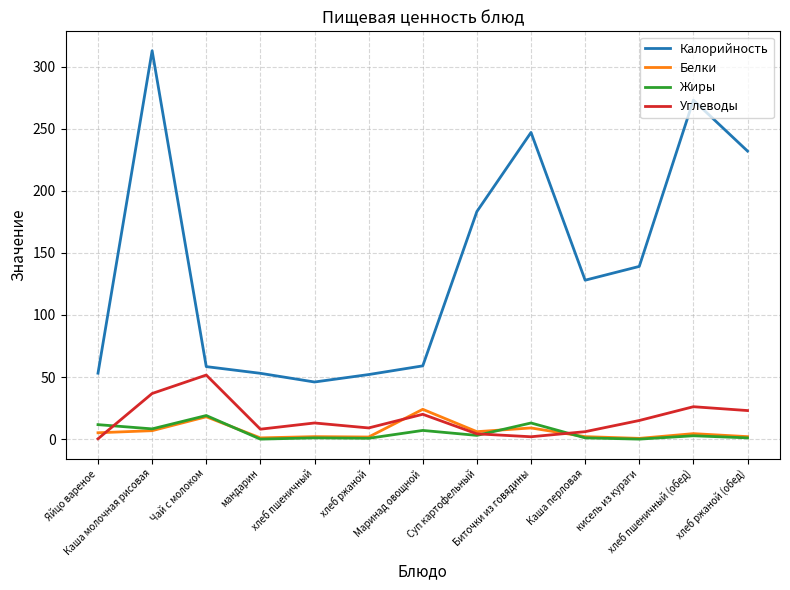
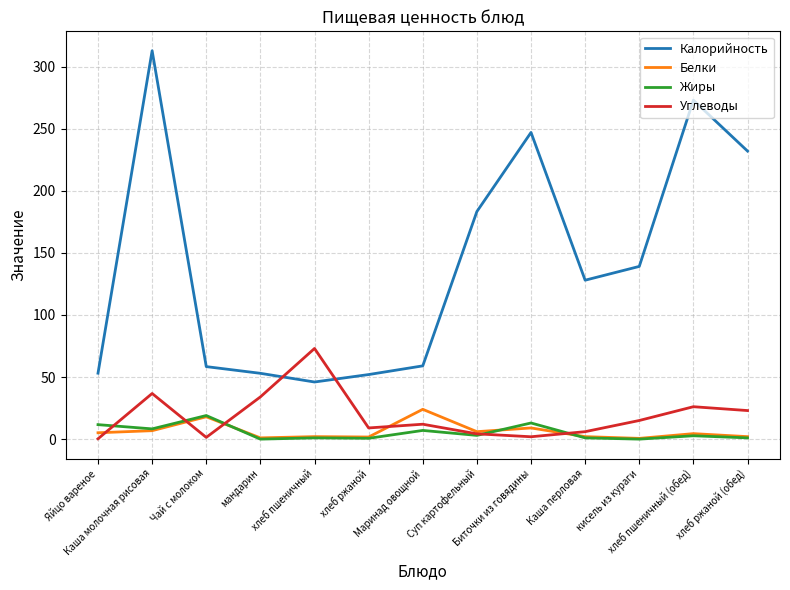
  {
    "Калорийность": {
      "Яйцо вареное": 53,
      "Каша молочная рисовая": 313,
      "Чай с молоком": 58,
      "мандарин": 53,
      "хлеб пшеничный": 46,
      "хлеб ржаной": 52,
      "Маринад овощной": 59,
      "Суп картофельный": 183,
      "Биточки из говядины": 247,
      "Каша перловая": 128,
      "кисель из кураги": 139,
      "хлеб ржаной (обед)": 232
    },
    "Белки": {
      "Яйцо вареное": 5,
      "Маринад овощной": 24,
      "Биточки из говядины": 9
    },
    "Жиры": {
      "Яйцо вареное": 12,
      "Маринад овощной": 7,
      "Биточки из говядины": 13
    },
    "Углеводы": {
      "Яйцо вареное": 0,
      "Каша молочная рисовая": 37,
-     "Чай с молоком": 52,
-     "мандарин": 8,
-     "хлеб пшеничный": 13,
+     "Чай с молоком": 1,
+     "мандарин": 34,
+     "хлеб пшеничный": 73,
      "хлеб ржаной": 9,
-     "Маринад овощной": 20,
+     "Маринад овощной": 12,
      "Биточки из говядины": 2,
      "Каша перловая": 6,
      "кисель из кураги": 15,
      "хлеб пшеничный (обед)": 26,
      "хлеб ржаной (обед)": 23
    }
  }
